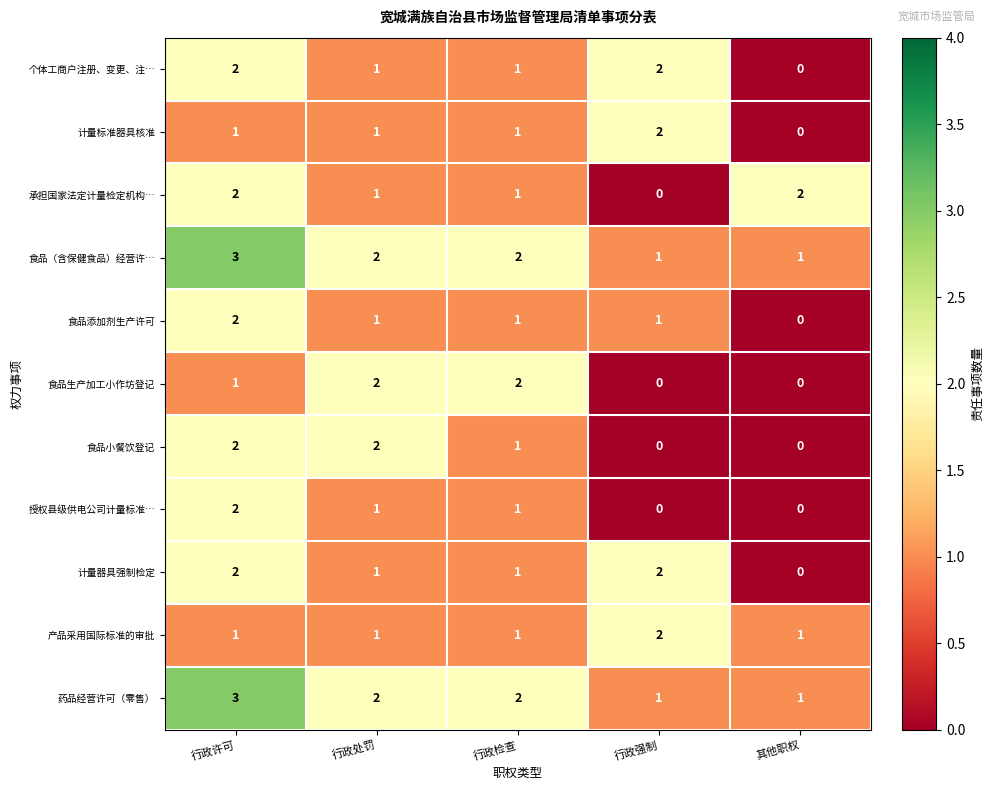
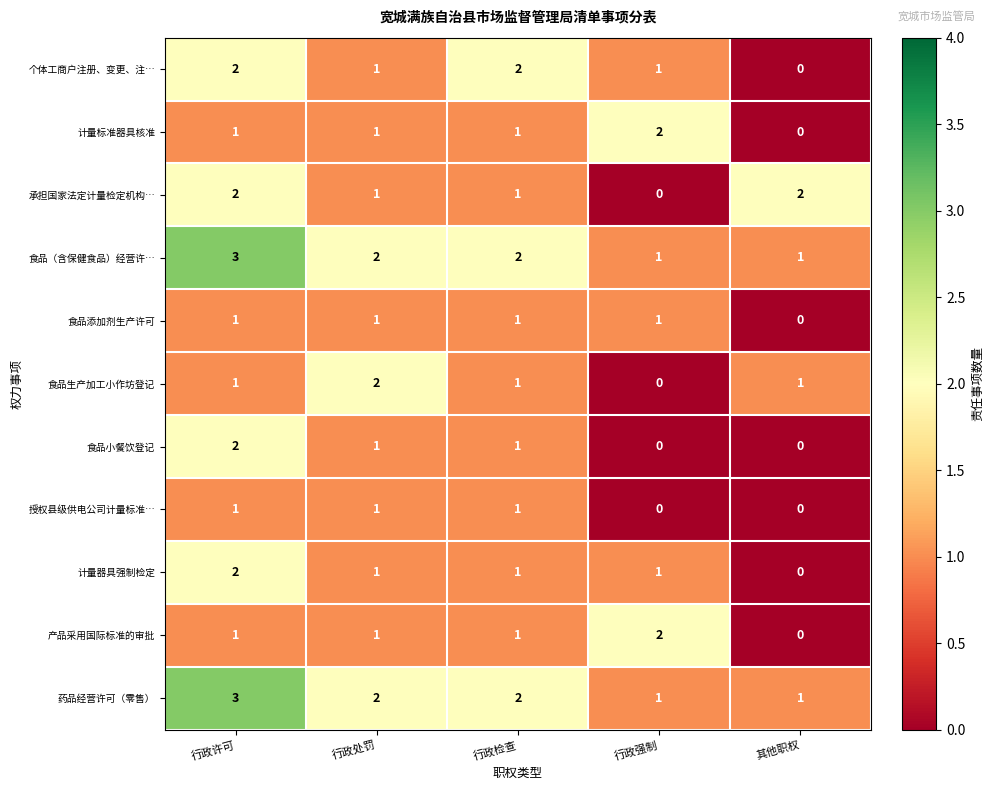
  {
    "个体工商户注册、变更、注…": {
      "行政许可": 2,
      "行政处罚": 1,
-     "行政检查": 1,
-     "行政强制": 2,
+     "行政检查": 2,
+     "行政强制": 1,
      "其他职权": 0
    },
    "计量标准器具核准": {
      "行政许可": 1,
      "行政处罚": 1,
      "行政检查": 1,
      "行政强制": 2,
      "其他职权": 0
    },
    "承担国家法定计量检定机构…": {
      "行政许可": 2,
      "行政处罚": 1,
      "行政检查": 1,
      "行政强制": 0,
      "其他职权": 2
    },
    "食品（含保健食品）经营许…": {
      "行政许可": 3,
      "行政处罚": 2,
      "行政检查": 2,
      "行政强制": 1,
      "其他职权": 1
    },
    "食品添加剂生产许可": {
-     "行政许可": 2,
+     "行政许可": 1,
      "行政处罚": 1,
      "行政检查": 1,
      "行政强制": 1,
      "其他职权": 0
    },
    "食品生产加工小作坊登记": {
      "行政许可": 1,
      "行政处罚": 2,
-     "行政检查": 2,
+     "行政检查": 1,
      "行政强制": 0,
-     "其他职权": 0
+     "其他职权": 1
    },
    "食品小餐饮登记": {
      "行政许可": 2,
-     "行政处罚": 2,
+     "行政处罚": 1,
      "行政检查": 1,
      "行政强制": 0,
      "其他职权": 0
    },
    "授权县级供电公司计量标准…": {
-     "行政许可": 2,
+     "行政许可": 1,
      "行政处罚": 1,
      "行政检查": 1,
      "行政强制": 0,
      "其他职权": 0
    },
    "计量器具强制检定": {
      "行政许可": 2,
      "行政处罚": 1,
      "行政检查": 1,
-     "行政强制": 2,
+     "行政强制": 1,
      "其他职权": 0
    },
    "产品采用国际标准的审批": {
      "行政许可": 1,
      "行政处罚": 1,
      "行政检查": 1,
      "行政强制": 2,
-     "其他职权": 1
+     "其他职权": 0
    },
    "药品经营许可（零售）": {
      "行政许可": 3,
      "行政处罚": 2,
      "行政检查": 2,
      "行政强制": 1,
      "其他职权": 1
    }
  }
